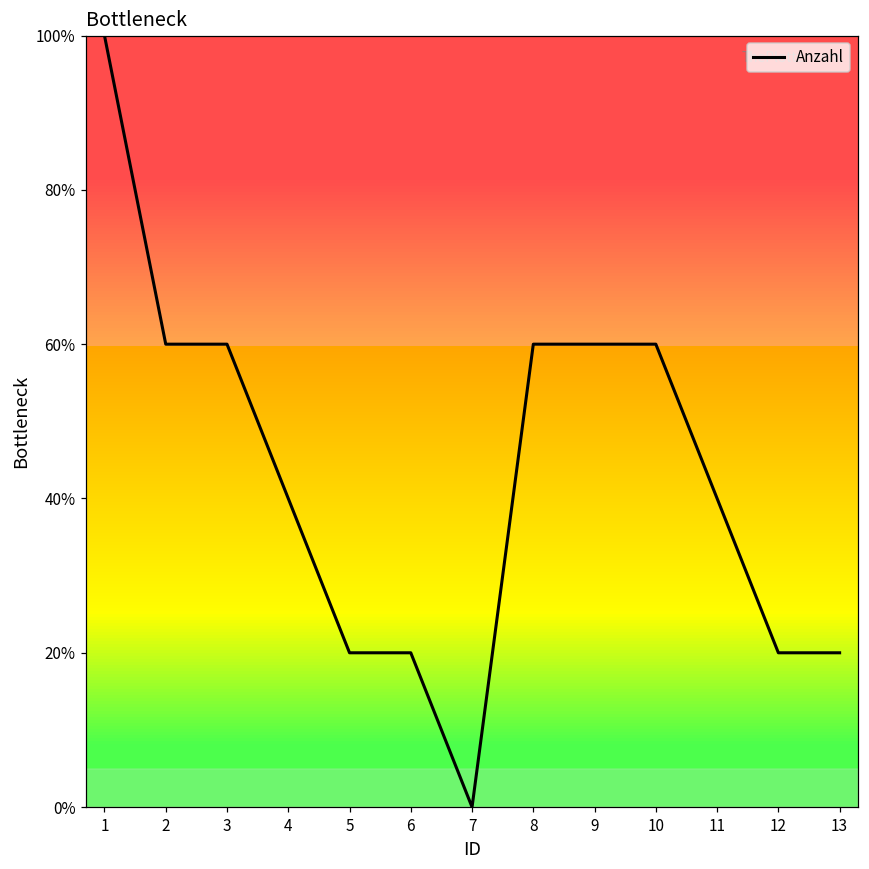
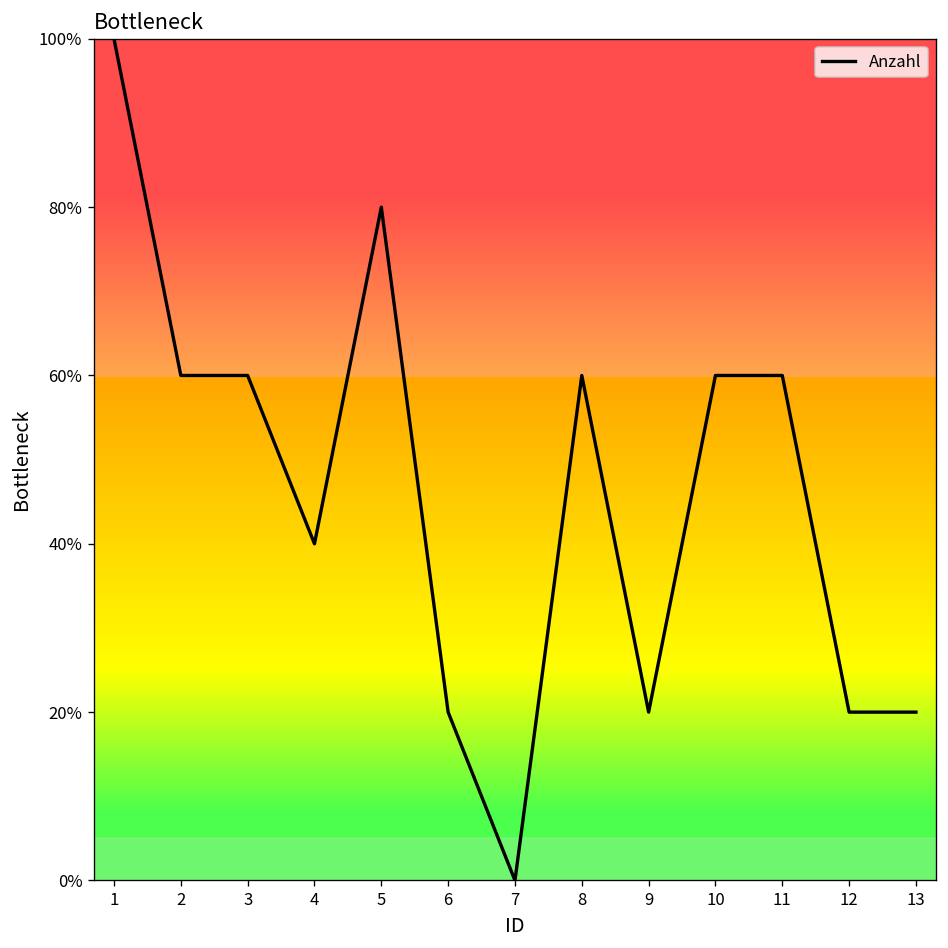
  {
    "1": "100%",
    "2": "60%",
    "3": "60%",
    "4": "40%",
-   "5": "20%",
+   "5": "80%",
    "6": "20%",
    "8": "60%",
-   "9": "60%",
+   "9": "20%",
    "10": "60%",
-   "11": "40%",
+   "11": "60%",
    "12": "20%",
    "13": "20%"
  }
